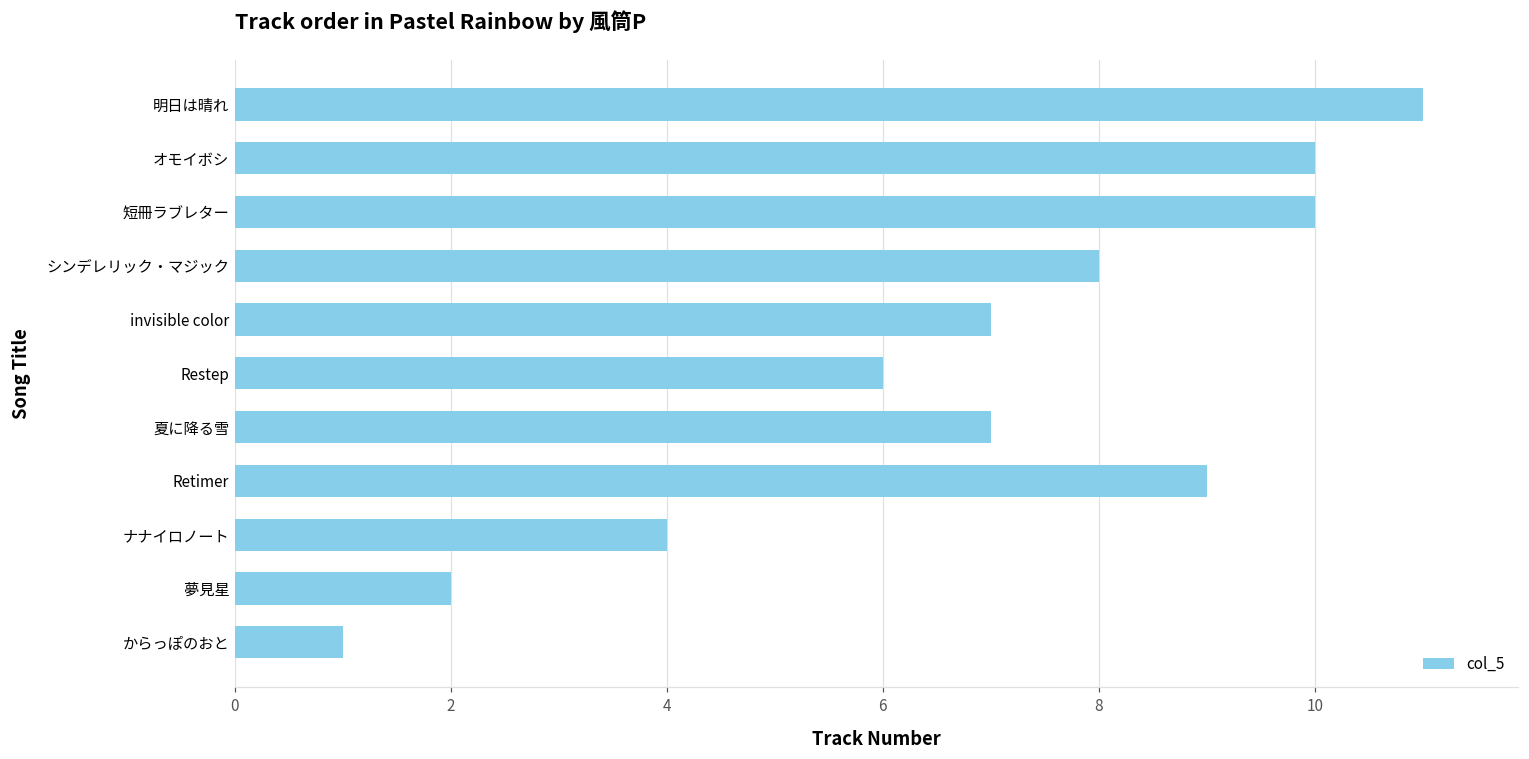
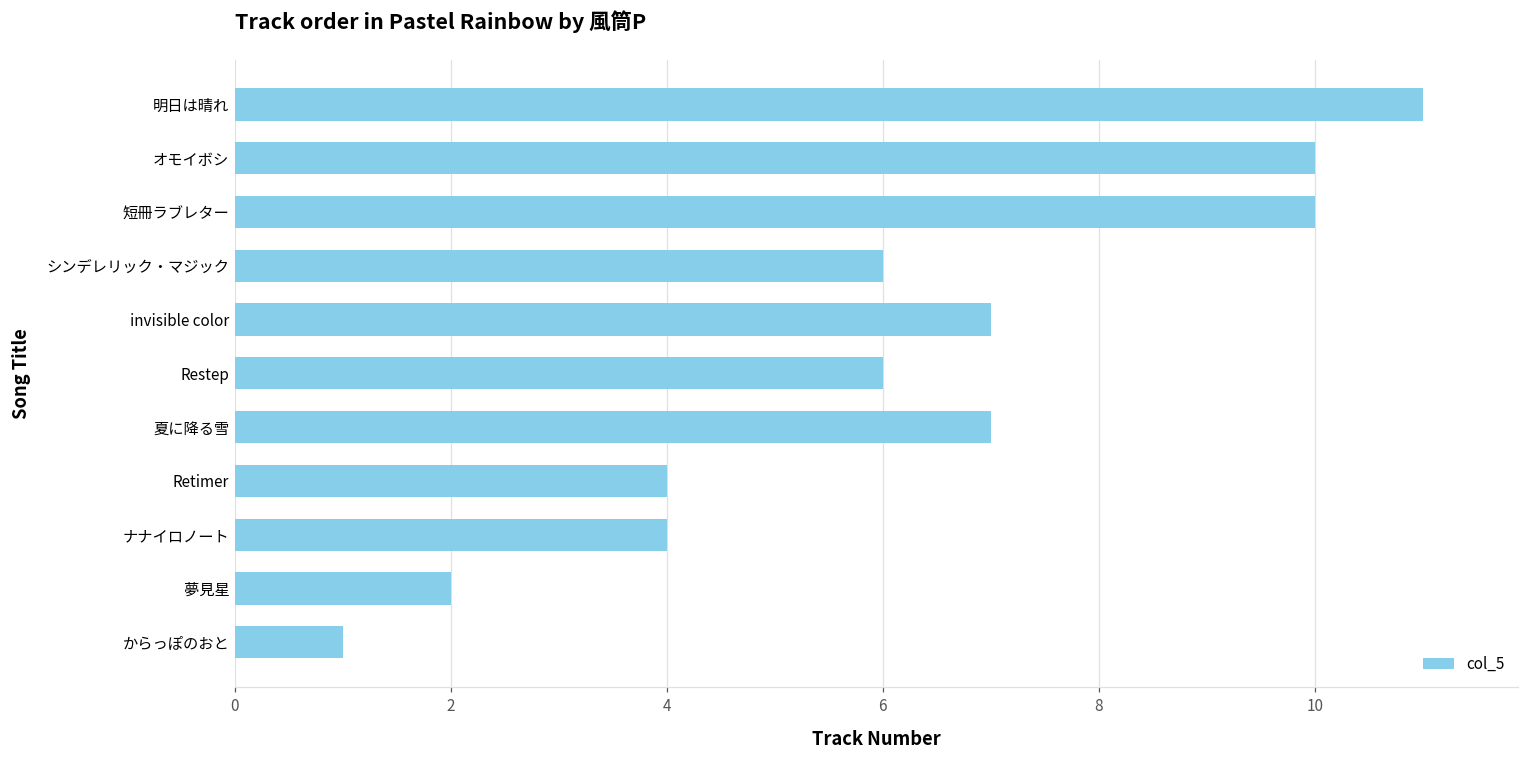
  {
    "明日は晴れ": 11,
    "オモイボシ": 10,
    "短冊ラブレター": 10,
-   "シンデレリック・マジック": 8,
+   "シンデレリック・マジック": 6,
    "invisible color": 7,
    "Restep": 6,
    "夏に降る雪": 7,
-   "Retimer": 9,
+   "Retimer": 4,
    "ナナイロノート": 4,
    "夢見星": 2,
    "からっぽのおと": 1
  }
